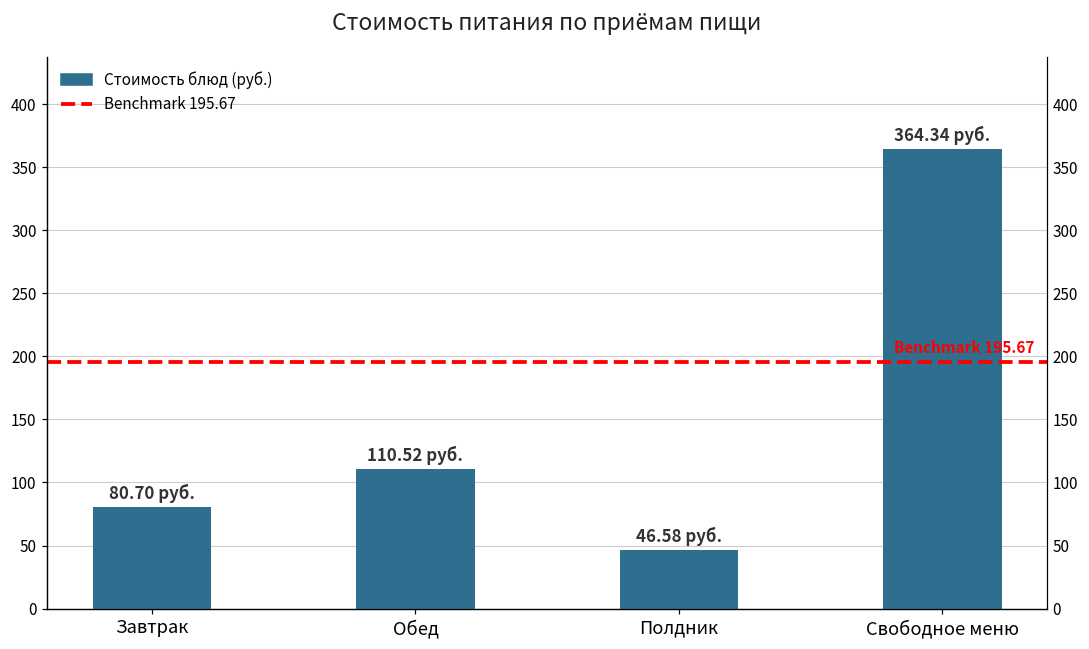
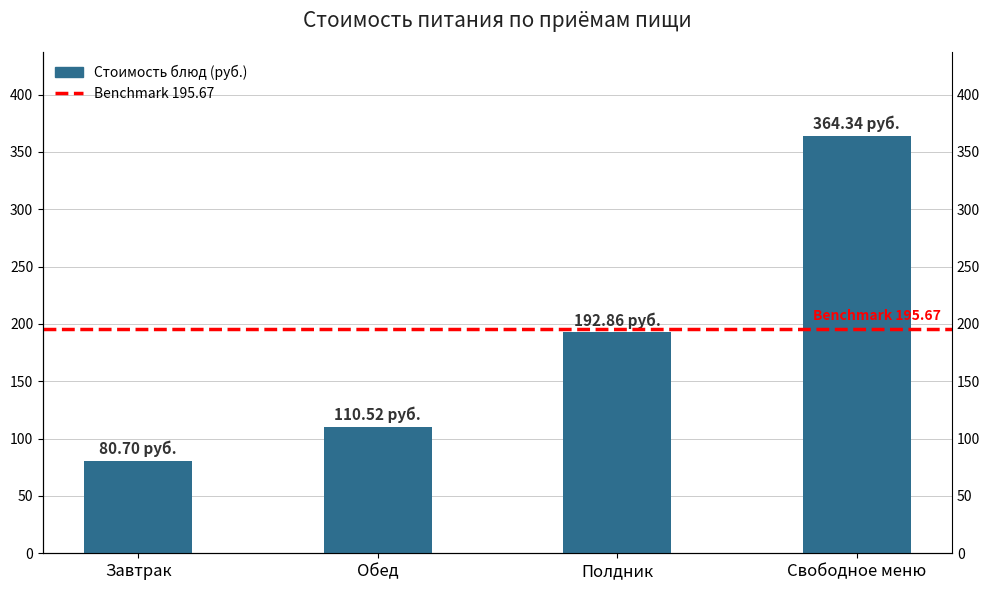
  {
    "Завтрак": 80.70,
    "Обед": 110.52,
-   "Полдник": 46.58,
+   "Полдник": 192.86,
    "Свободное меню": 364.34
  }
